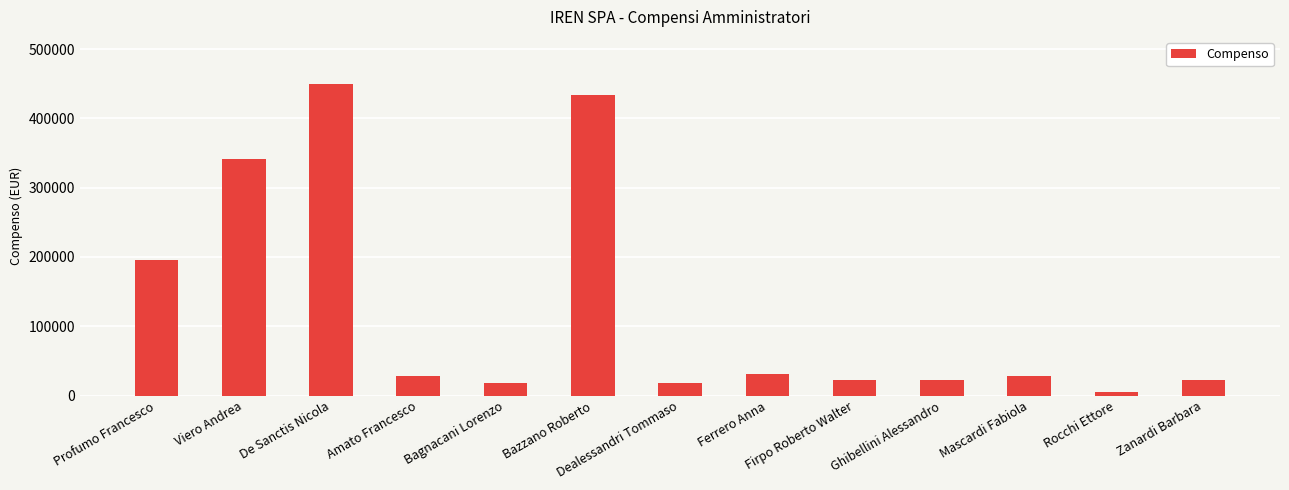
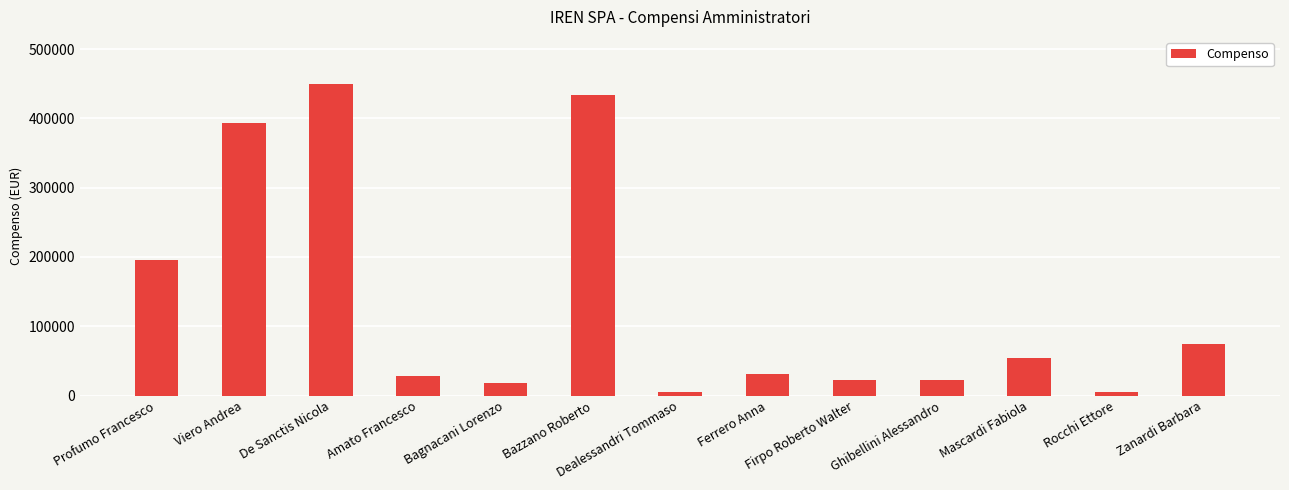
  {
    "Profumo Francesco": 200000,
-   "Viero Andrea": 340000,
+   "Viero Andrea": 390000,
    "De Sanctis Nicola": 450000,
    "Amato Francesco": 30000,
    "Bagnacani Lorenzo": 20000,
    "Bazzano Roberto": 430000,
-   "Dealessandri Tommaso": 20000,
+   "Dealessandri Tommaso": 10000,
    "Ferrero Anna": 30000,
    "Firpo Roberto Walter": 20000,
    "Ghibellini Alessandro": 20000,
-   "Mascardi Fabiola": 30000,
+   "Mascardi Fabiola": 50000,
    "Rocchi Ettore": 10000,
-   "Zanardi Barbara": 20000
+   "Zanardi Barbara": 70000
  }
